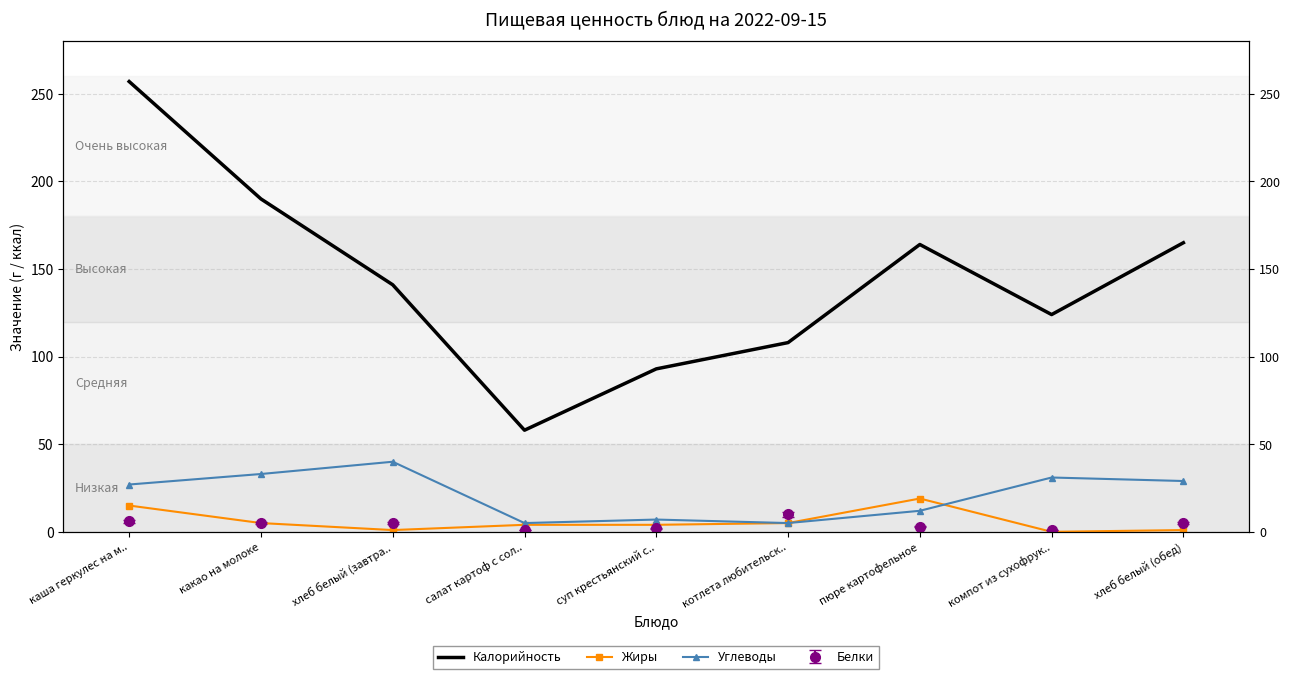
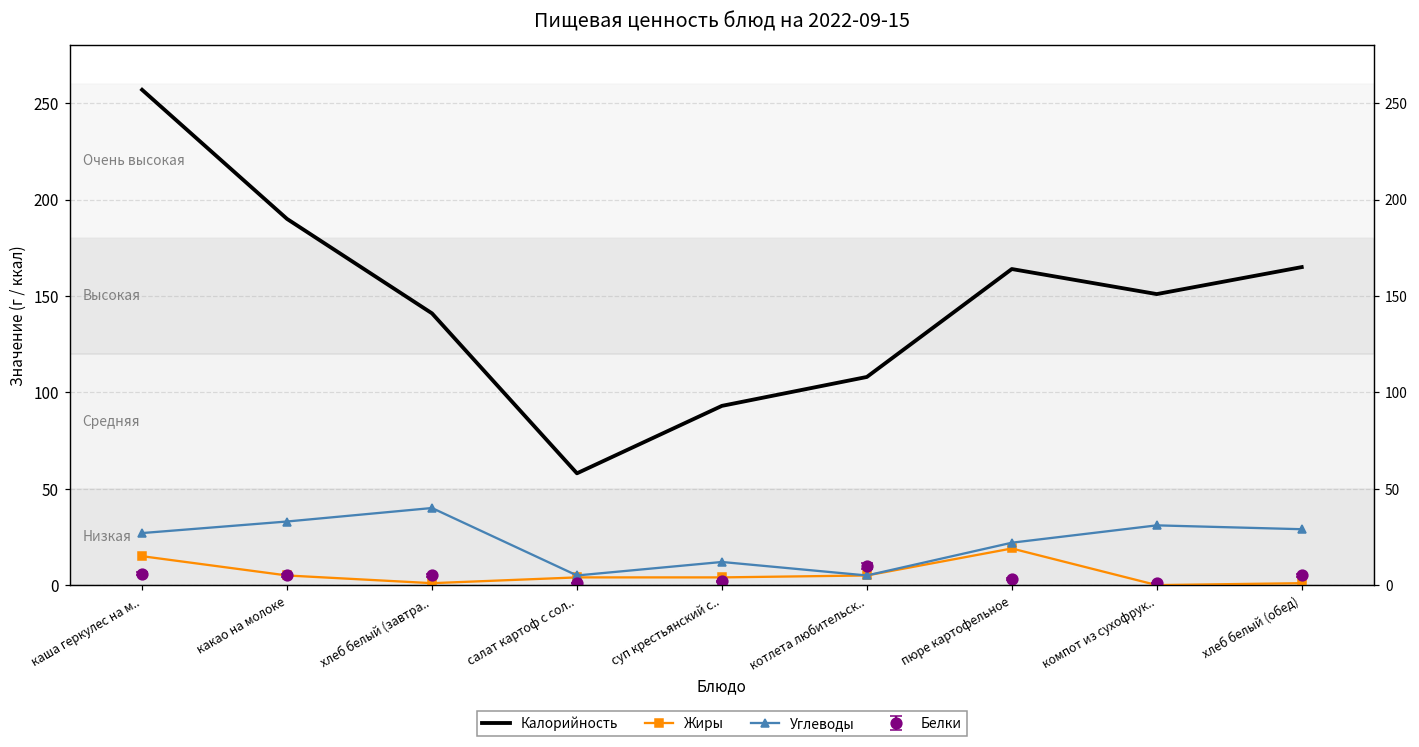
  {
    "Калорийность": {
      "каша геркулес на м..": 257,
      "какао на молоке": 190,
      "хлеб белый (завтра..": 141,
      "салат картоф с сол..": 58,
      "суп крестьянский с..": 93,
      "котлета любительск..": 108,
      "пюре картофельное": 164,
-     "компот из сухофрук..": 124,
+     "компот из сухофрук..": 151,
      "хлеб белый (обед)": 165
    },
    "Жиры": {
      "каша геркулес на м..": 15,
      "хлеб белый (завтра..": 1,
      "суп крестьянский с..": 4,
      "пюре картофельное": 19,
      "хлеб белый (обед)": 1
    },
    "Углеводы": {
      "каша геркулес на м..": 27,
      "какао на молоке": 33,
      "хлеб белый (завтра..": 40,
-     "суп крестьянский с..": 7,
-     "пюре картофельное": 12,
+     "суп крестьянский с..": 12,
+     "пюре картофельное": 22,
      "компот из сухофрук..": 31,
      "хлеб белый (обед)": 29
    }
  }
